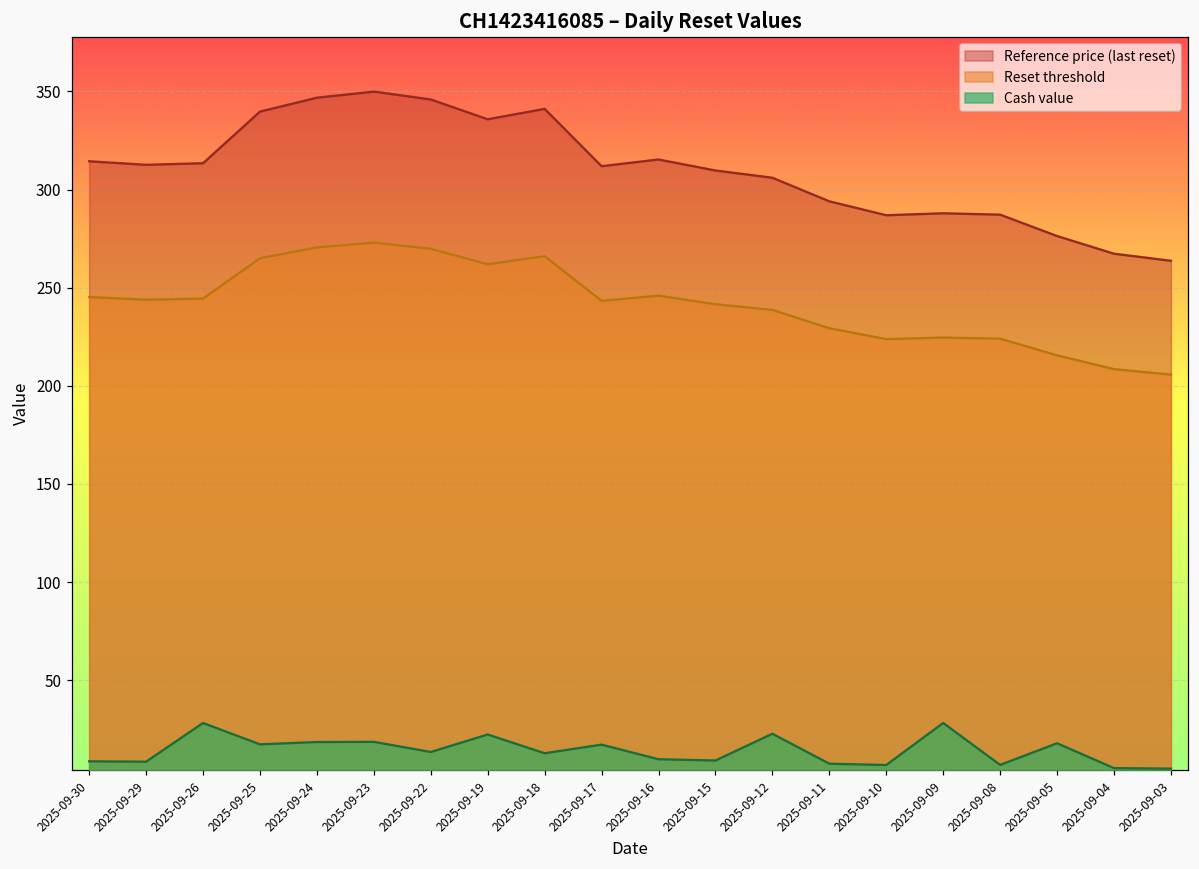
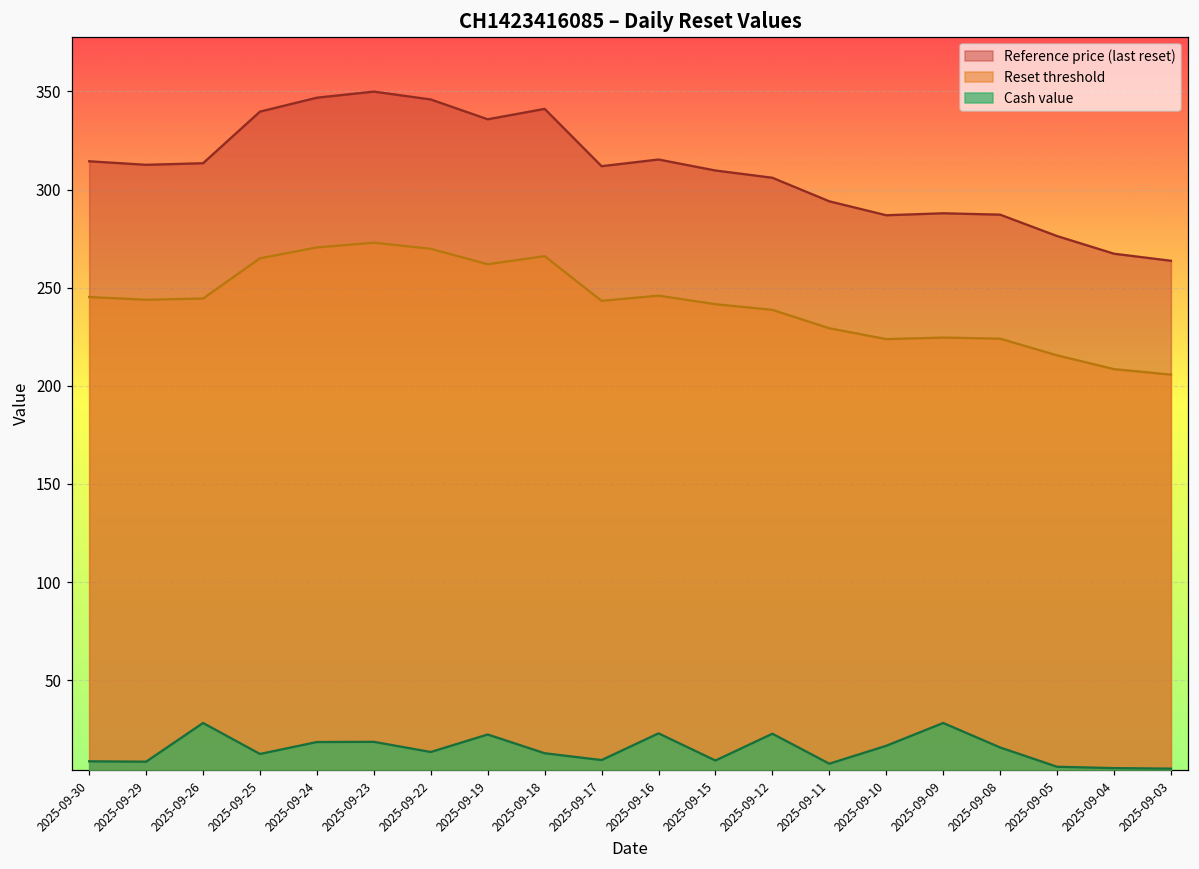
  {
    "Cash value": {
      "2025-09-30": 9,
      "2025-09-29": 8,
      "2025-09-26": 28,
-     "2025-09-25": 17,
+     "2025-09-25": 12,
      "2025-09-24": 18,
      "2025-09-23": 19,
      "2025-09-22": 13,
      "2025-09-19": 22,
      "2025-09-18": 13,
-     "2025-09-17": 17,
-     "2025-09-16": 10,
+     "2025-09-17": 9,
+     "2025-09-16": 23,
      "2025-09-15": 9,
      "2025-09-12": 23,
      "2025-09-11": 7,
-     "2025-09-10": 7,
+     "2025-09-10": 17,
      "2025-09-09": 28,
-     "2025-09-08": 7,
-     "2025-09-05": 18,
+     "2025-09-08": 16,
+     "2025-09-05": 6,
      "2025-09-04": 5,
      "2025-09-03": 5
    }
  }
